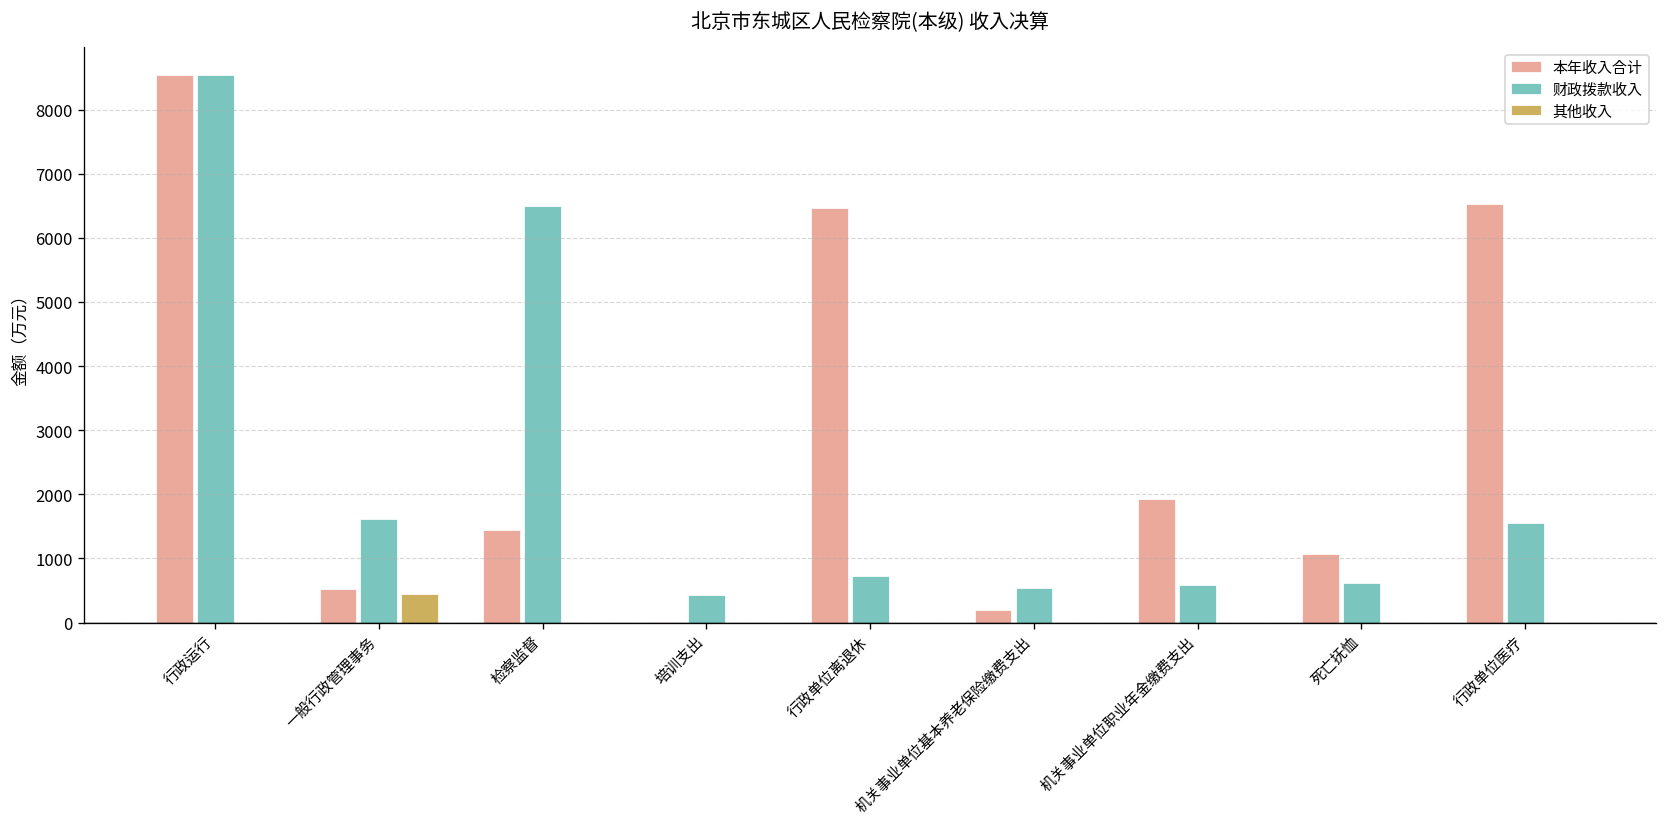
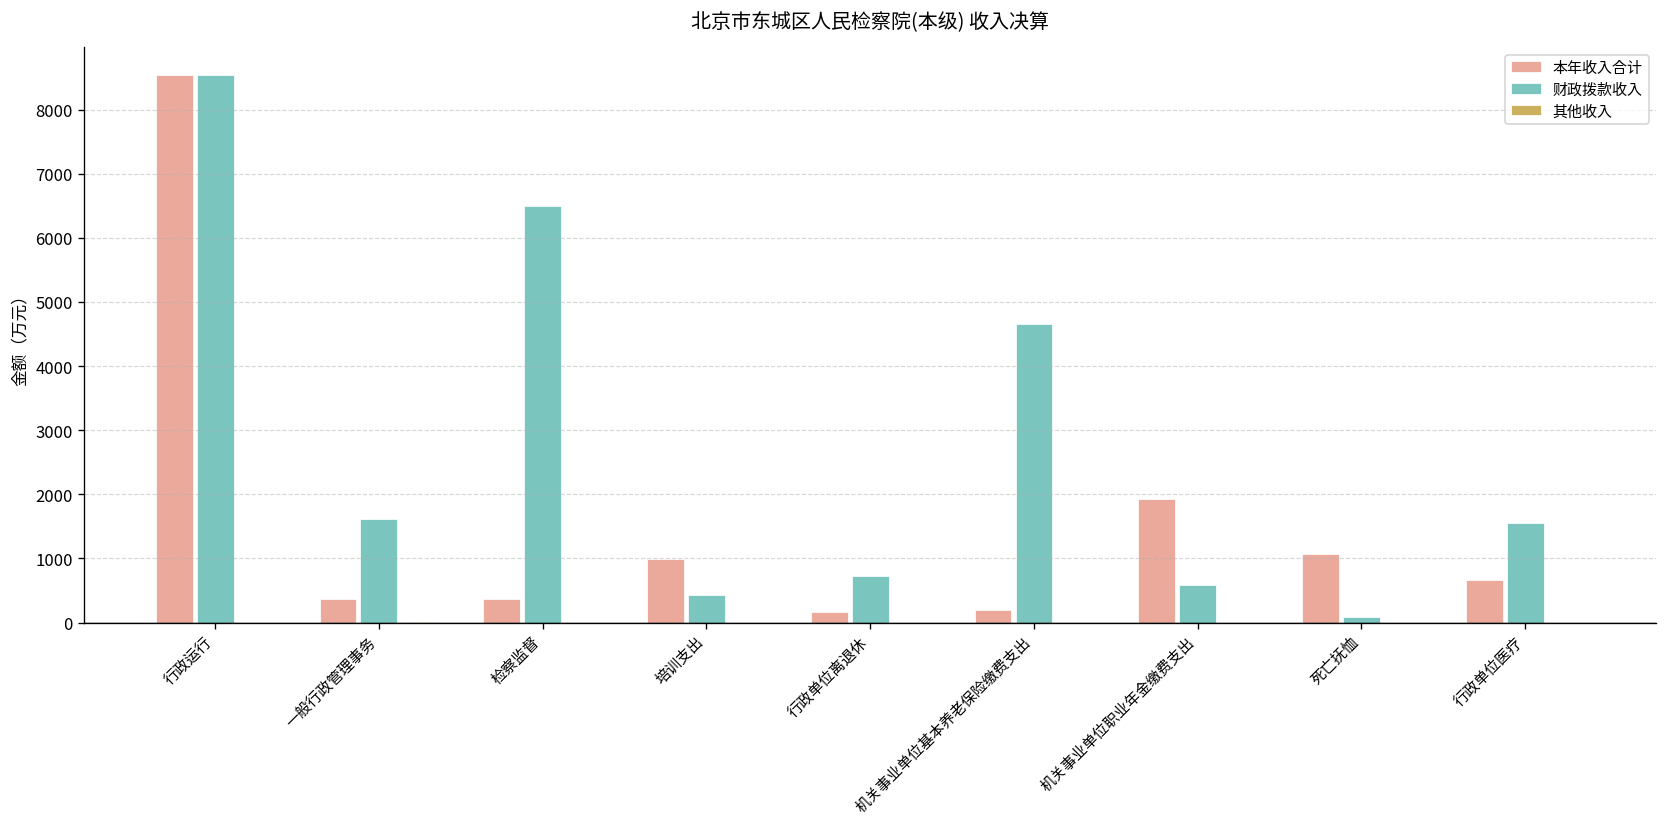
  {
    "本年收入合计": {
      "行政运行": 8500,
-     "一般行政管理事务": 500,
-     "检察监督": 1400,
-     "培训支出": 0,
-     "行政单位离退休": 6500,
+     "一般行政管理事务": 400,
+     "检察监督": 400,
+     "培训支出": 1000,
+     "行政单位离退休": 200,
      "机关事业单位基本养老保险缴费支出": 200,
      "机关事业单位职业年金缴费支出": 1900,
      "死亡抚恤": 1100,
-     "行政单位医疗": 6500
+     "行政单位医疗": 700
    },
    "财政拨款收入": {
      "行政运行": 8500,
      "一般行政管理事务": 1600,
      "检察监督": 6500,
      "培训支出": 400,
      "行政单位离退休": 700,
-     "机关事业单位基本养老保险缴费支出": 500,
+     "机关事业单位基本养老保险缴费支出": 4700,
      "机关事业单位职业年金缴费支出": 600,
-     "死亡抚恤": 600,
+     "死亡抚恤": 100,
      "行政单位医疗": 1600
    },
    "其他收入": {
      "行政运行": 0,
-     "一般行政管理事务": 400,
+     "一般行政管理事务": 0,
      "检察监督": 0,
      "培训支出": 0,
      "行政单位离退休": 0,
      "机关事业单位基本养老保险缴费支出": 0,
      "机关事业单位职业年金缴费支出": 0,
      "死亡抚恤": 0,
      "行政单位医疗": 0
    }
  }
